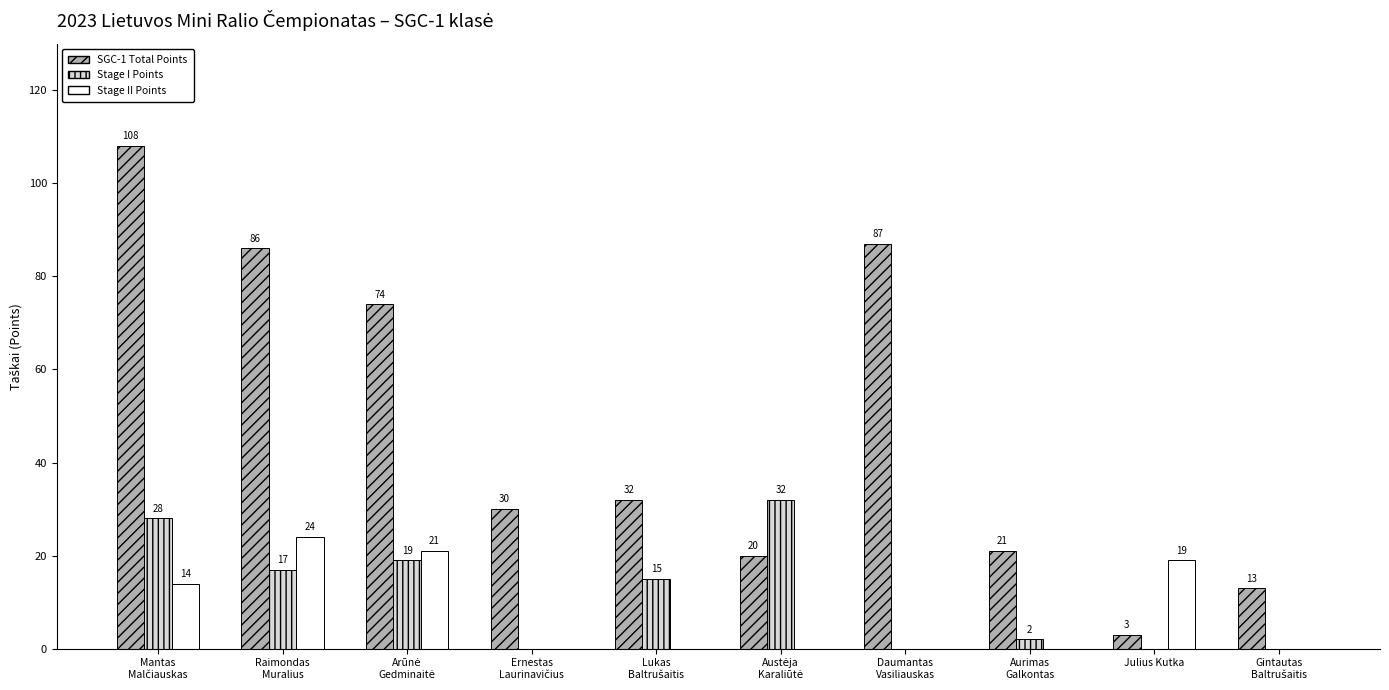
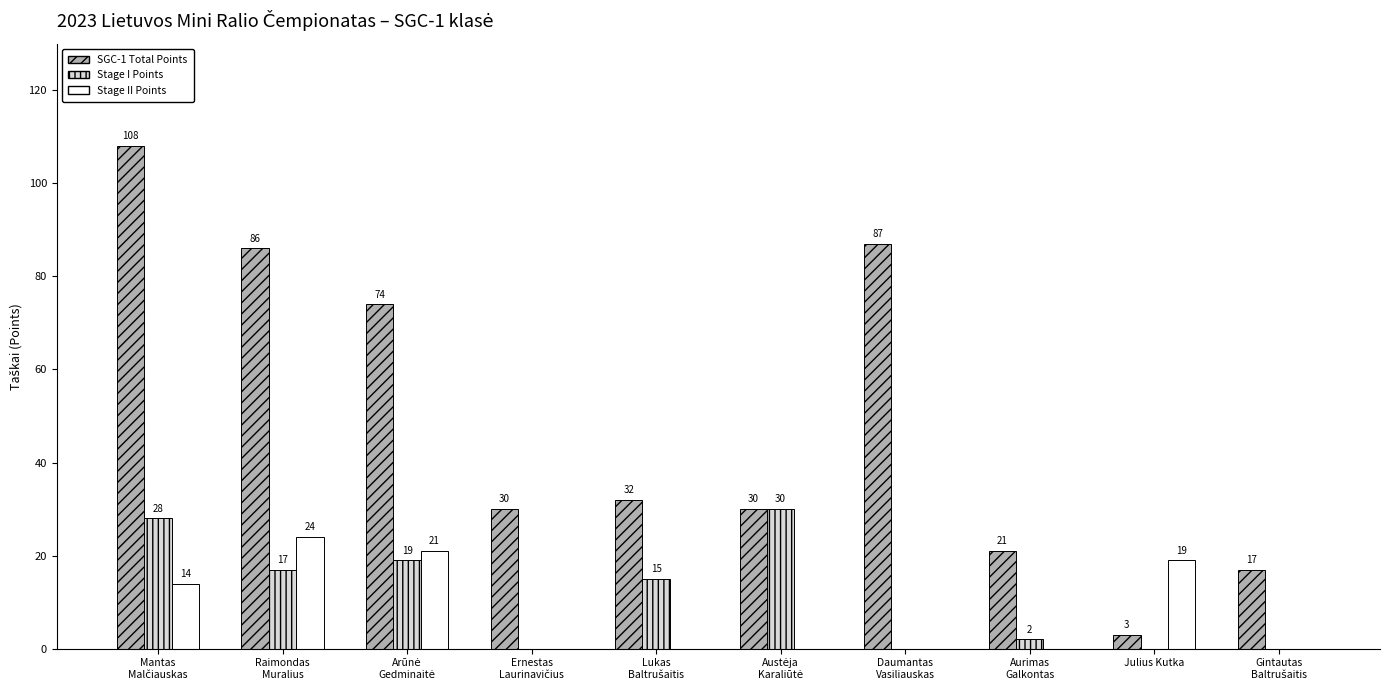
  {
    "SGC-1 Total Points": {
      "Mantas Malčiauskas": 108,
      "Raimondas Muralius": 86,
      "Arūnė Gedminaitė": 74,
      "Ernestas Laurinavičius": 30,
      "Lukas Baltrušaitis": 32,
-     "Austėja Karaliūtė": 20,
+     "Austėja Karaliūtė": 30,
      "Daumantas Vasiliauskas": 87,
      "Aurimas Galkontas": 21,
      "Julius Kutka": 3,
-     "Gintautas Baltrušaitis": 13
+     "Gintautas Baltrušaitis": 17
    },
    "Stage I Points": {
      "Mantas Malčiauskas": 28,
      "Raimondas Muralius": 17,
      "Arūnė Gedminaitė": 19,
      "Lukas Baltrušaitis": 15,
-     "Austėja Karaliūtė": 32,
+     "Austėja Karaliūtė": 30,
      "Aurimas Galkontas": 2
    },
    "Stage II Points": {
      "Mantas Malčiauskas": 14,
      "Raimondas Muralius": 24,
      "Arūnė Gedminaitė": 21,
      "Julius Kutka": 19
    }
  }
